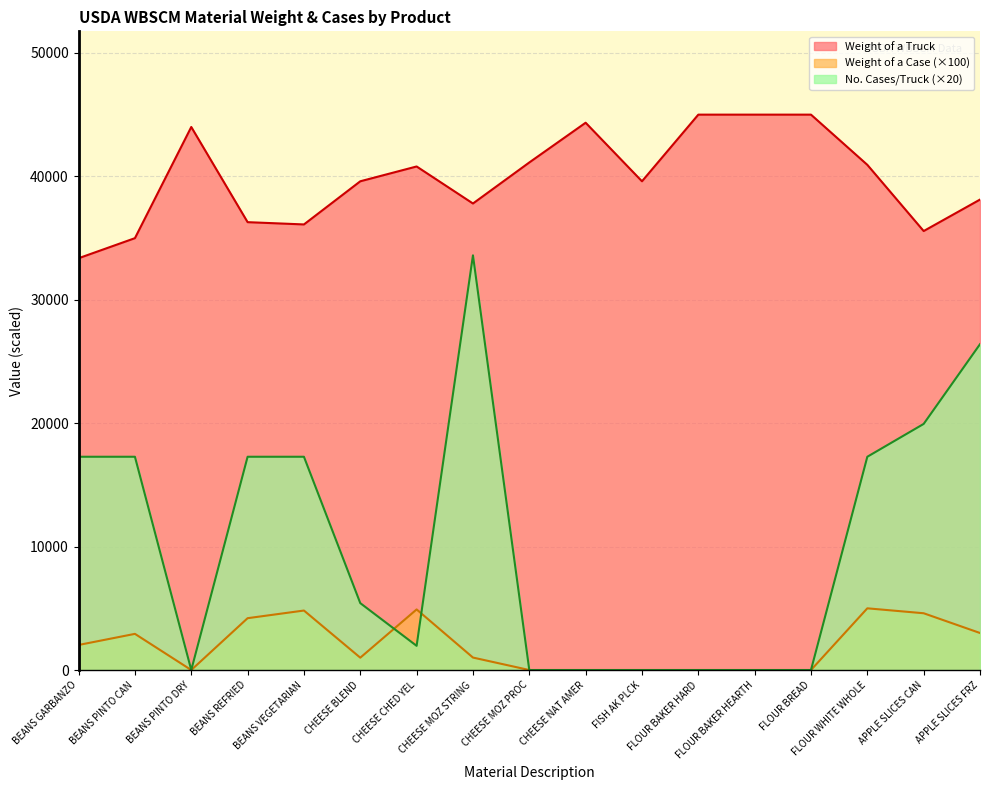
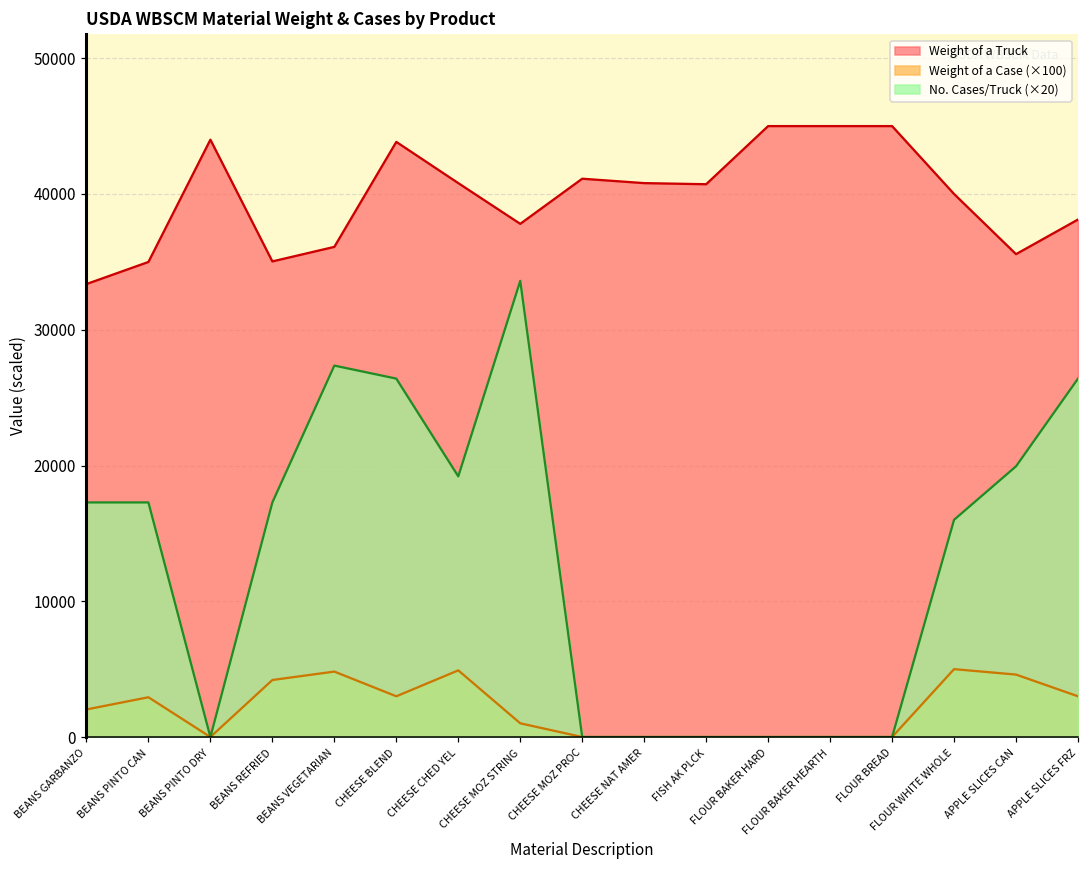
  {
    "Weight of a Truck": {
      "BEANS GARBANZO": 33400,
      "BEANS PINTO CAN": 35000,
      "BEANS PINTO DRY": 44000,
-     "BEANS REFRIED": 36300,
+     "BEANS REFRIED": 35000,
      "BEANS VEGETARIAN": 36100,
-     "CHEESE BLEND": 39600,
+     "CHEESE BLEND": 43800,
      "CHEESE CHED YEL": 40800,
      "CHEESE MOZ STRING": 37800,
      "CHEESE MOZ PROC": 41100,
-     "CHEESE NAT AMER": 44300,
-     "FISH AK PLCK": 39600,
+     "CHEESE NAT AMER": 40800,
+     "FISH AK PLCK": 40700,
      "FLOUR BAKER HARD": 45000,
      "FLOUR BAKER HEARTH": 45000,
      "FLOUR BREAD": 45000,
-     "FLOUR WHITE WHOLE": 40900,
+     "FLOUR WHITE WHOLE": 40000,
      "APPLE SLICES CAN": 35600,
      "APPLE SLICES FRZ": 38100
    },
    "Weight of a Case (×100)": {
      "BEANS GARBANZO": 2000,
      "BEANS PINTO CAN": 2900,
      "BEANS REFRIED": 4200,
      "BEANS VEGETARIAN": 4800,
-     "CHEESE BLEND": 1000,
+     "CHEESE BLEND": 3000,
      "CHEESE CHED YEL": 4900,
      "CHEESE MOZ STRING": 1000,
      "FLOUR WHITE WHOLE": 5000,
      "APPLE SLICES CAN": 4600,
      "APPLE SLICES FRZ": 3000
    },
    "No. Cases/Truck (×20)": {
      "BEANS GARBANZO": 17300,
      "BEANS PINTO CAN": 17300,
      "BEANS REFRIED": 17300,
-     "BEANS VEGETARIAN": 17300,
-     "CHEESE BLEND": 5400,
-     "CHEESE CHED YEL": 2000,
+     "BEANS VEGETARIAN": 27400,
+     "CHEESE BLEND": 26400,
+     "CHEESE CHED YEL": 19200,
      "CHEESE MOZ STRING": 33600,
-     "FLOUR WHITE WHOLE": 17300,
+     "FLOUR WHITE WHOLE": 16000,
      "APPLE SLICES CAN": 19900,
      "APPLE SLICES FRZ": 26400
    }
  }
